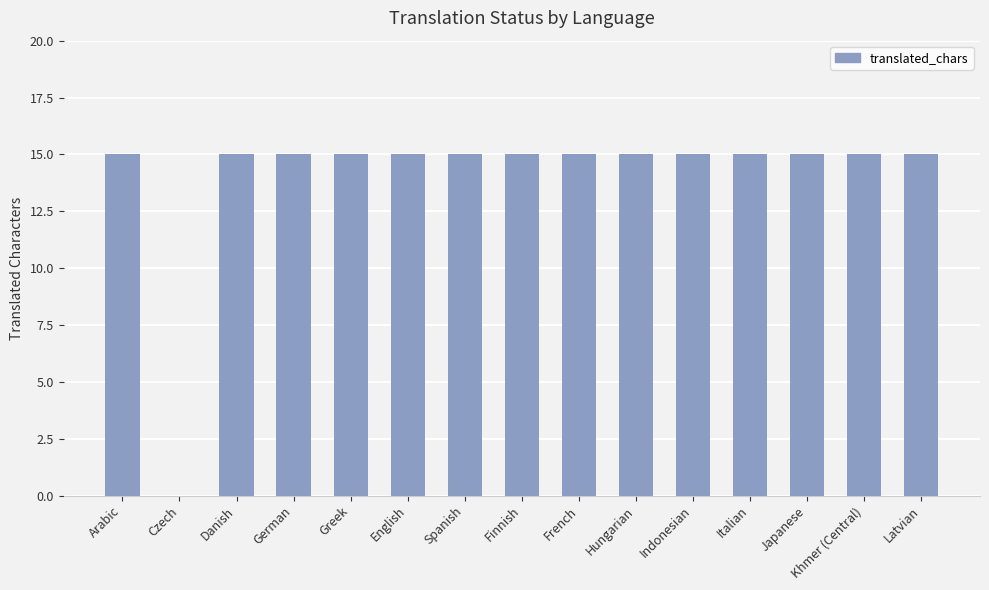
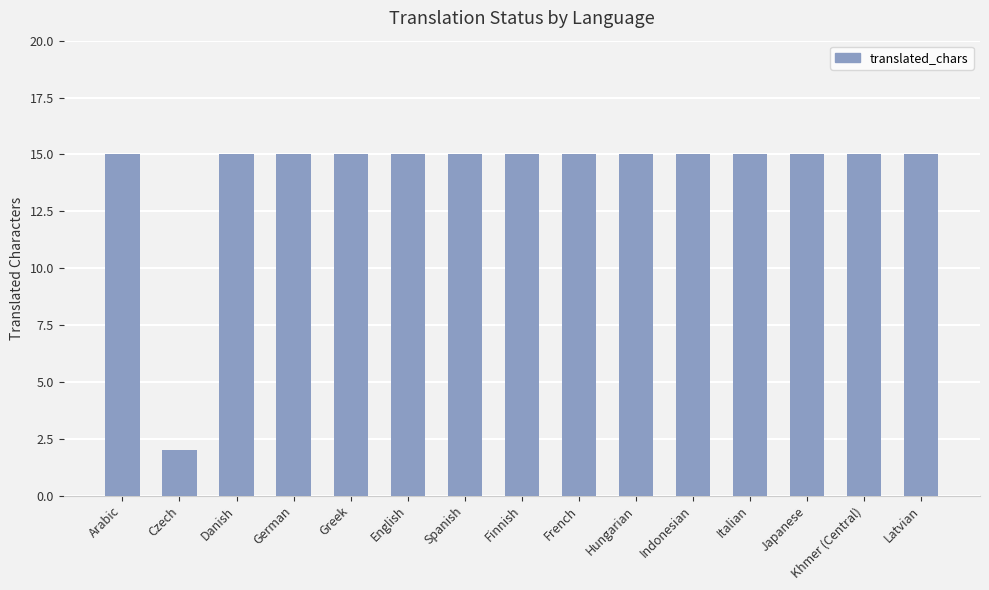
  {
    "Arabic": 15,
-   "Czech": 0,
+   "Czech": 2,
    "Danish": 15,
    "German": 15,
    "Greek": 15,
    "English": 15,
    "Spanish": 15,
    "Finnish": 15,
    "French": 15,
    "Hungarian": 15,
    "Indonesian": 15,
    "Italian": 15,
    "Japanese": 15,
    "Khmer (Central)": 15,
    "Latvian": 15
  }
